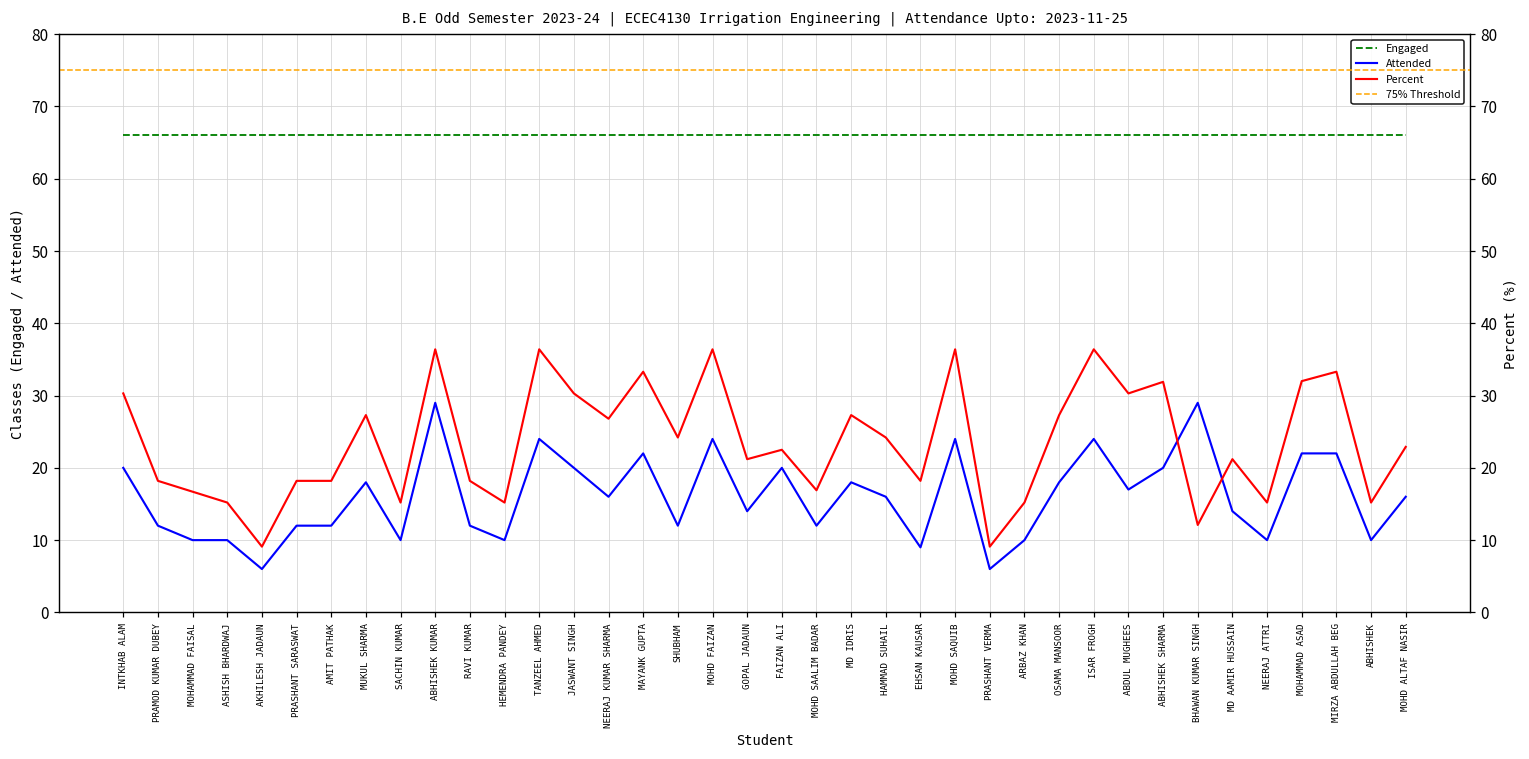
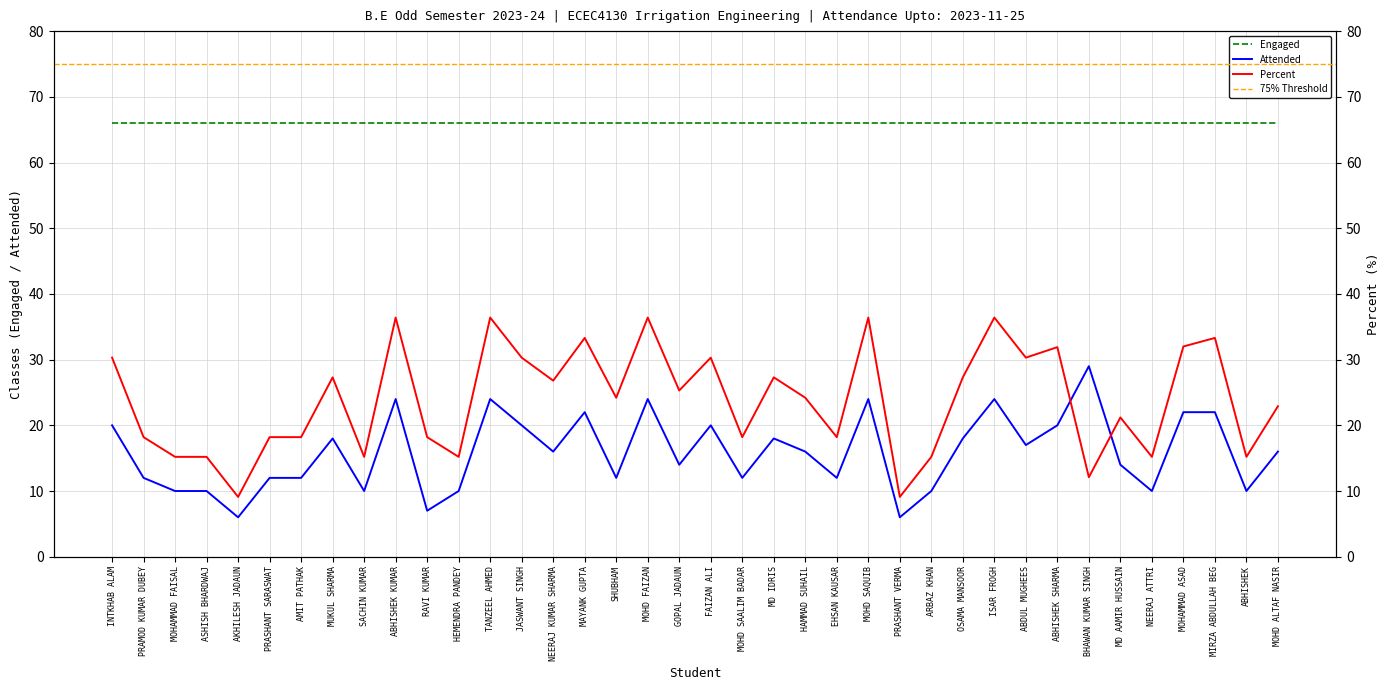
  {
    "Engaged": {
      "INTKHAB ALAM": 66,
      "PRAMOD KUMAR DUBEY": 66,
      "MOHAMMAD FAISAL": 66,
      "ASHISH BHARDWAJ": 66,
      "AKHILESH JADAUN": 66,
      "PRASHANT SARASWAT": 66,
      "AMIT PATHAK": 66,
      "MUKUL SHARMA": 66,
      "SACHIN KUMAR": 66,
      "ABHISHEK KUMAR": 66,
      "RAVI KUMAR": 66,
      "HEMENDRA PANDEY": 66,
      "TANZEEL AHMED": 66,
      "JASWANT SINGH": 66,
      "NEERAJ KUMAR SHARMA": 66,
      "MAYANK GUPTA": 66,
      "SHUBHAM": 66,
      "MOHD FAIZAN": 66,
      "GOPAL JADAUN": 66,
      "FAIZAN ALI": 66,
      "MOHD SAALIM BADAR": 66,
      "MD IDRIS": 66,
      "HAMMAD SUHAIL": 66,
      "EHSAN KAUSAR": 66,
      "MOHD SAQUIB": 66,
      "PRASHANT VERMA": 66,
      "ARBAZ KHAN": 66,
      "OSAMA MANSOOR": 66,
      "ISAR FROGH": 66,
      "ABDUL MUGHEES": 66,
      "ABHISHEK SHARMA": 66,
      "BHAWAN KUMAR SINGH": 66,
      "MD AAMIR HUSSAIN": 66,
      "NEERAJ ATTRI": 66,
      "MOHAMMAD ASAD": 66,
      "MIRZA ABDULLAH BEG": 66,
      "ABHISHEK": 66,
      "MOHD ALTAF NASIR": 66
    },
    "Attended": {
      "INTKHAB ALAM": 20,
      "PRAMOD KUMAR DUBEY": 12,
      "MOHAMMAD FAISAL": 10,
      "ASHISH BHARDWAJ": 10,
      "AKHILESH JADAUN": 6,
      "PRASHANT SARASWAT": 12,
      "AMIT PATHAK": 12,
      "MUKUL SHARMA": 18,
      "SACHIN KUMAR": 10,
-     "ABHISHEK KUMAR": 29,
-     "RAVI KUMAR": 12,
+     "ABHISHEK KUMAR": 24,
+     "RAVI KUMAR": 7,
      "HEMENDRA PANDEY": 10,
      "TANZEEL AHMED": 24,
      "JASWANT SINGH": 20,
      "NEERAJ KUMAR SHARMA": 16,
      "MAYANK GUPTA": 22,
      "SHUBHAM": 12,
      "MOHD FAIZAN": 24,
      "GOPAL JADAUN": 14,
      "FAIZAN ALI": 20,
      "MOHD SAALIM BADAR": 12,
      "MD IDRIS": 18,
      "HAMMAD SUHAIL": 16,
-     "EHSAN KAUSAR": 9,
+     "EHSAN KAUSAR": 12,
      "MOHD SAQUIB": 24,
      "PRASHANT VERMA": 6,
      "ARBAZ KHAN": 10,
      "OSAMA MANSOOR": 18,
      "ISAR FROGH": 24,
      "ABDUL MUGHEES": 17,
      "ABHISHEK SHARMA": 20,
      "BHAWAN KUMAR SINGH": 29,
      "MD AAMIR HUSSAIN": 14,
      "NEERAJ ATTRI": 10,
      "MOHAMMAD ASAD": 22,
      "MIRZA ABDULLAH BEG": 22,
      "ABHISHEK": 10,
      "MOHD ALTAF NASIR": 16
    },
    "Percent": {
      "INTKHAB ALAM": 30,
      "PRAMOD KUMAR DUBEY": 18,
-     "MOHAMMAD FAISAL": 17,
+     "MOHAMMAD FAISAL": 15,
      "ASHISH BHARDWAJ": 15,
      "AKHILESH JADAUN": 9,
      "PRASHANT SARASWAT": 18,
      "AMIT PATHAK": 18,
      "MUKUL SHARMA": 27,
      "SACHIN KUMAR": 15,
      "ABHISHEK KUMAR": 36,
      "RAVI KUMAR": 18,
      "HEMENDRA PANDEY": 15,
      "TANZEEL AHMED": 36,
      "JASWANT SINGH": 30,
      "NEERAJ KUMAR SHARMA": 27,
      "MAYANK GUPTA": 33,
      "SHUBHAM": 24,
      "MOHD FAIZAN": 36,
-     "GOPAL JADAUN": 21,
-     "FAIZAN ALI": 23,
-     "MOHD SAALIM BADAR": 17,
+     "GOPAL JADAUN": 25,
+     "FAIZAN ALI": 30,
+     "MOHD SAALIM BADAR": 18,
      "MD IDRIS": 27,
      "HAMMAD SUHAIL": 24,
      "EHSAN KAUSAR": 18,
      "MOHD SAQUIB": 36,
      "PRASHANT VERMA": 9,
      "ARBAZ KHAN": 15,
      "OSAMA MANSOOR": 27,
      "ISAR FROGH": 36,
      "ABDUL MUGHEES": 30,
      "ABHISHEK SHARMA": 32,
      "BHAWAN KUMAR SINGH": 12,
      "MD AAMIR HUSSAIN": 21,
      "NEERAJ ATTRI": 15,
      "MOHAMMAD ASAD": 32,
      "MIRZA ABDULLAH BEG": 33,
      "ABHISHEK": 15,
      "MOHD ALTAF NASIR": 23
    }
  }
